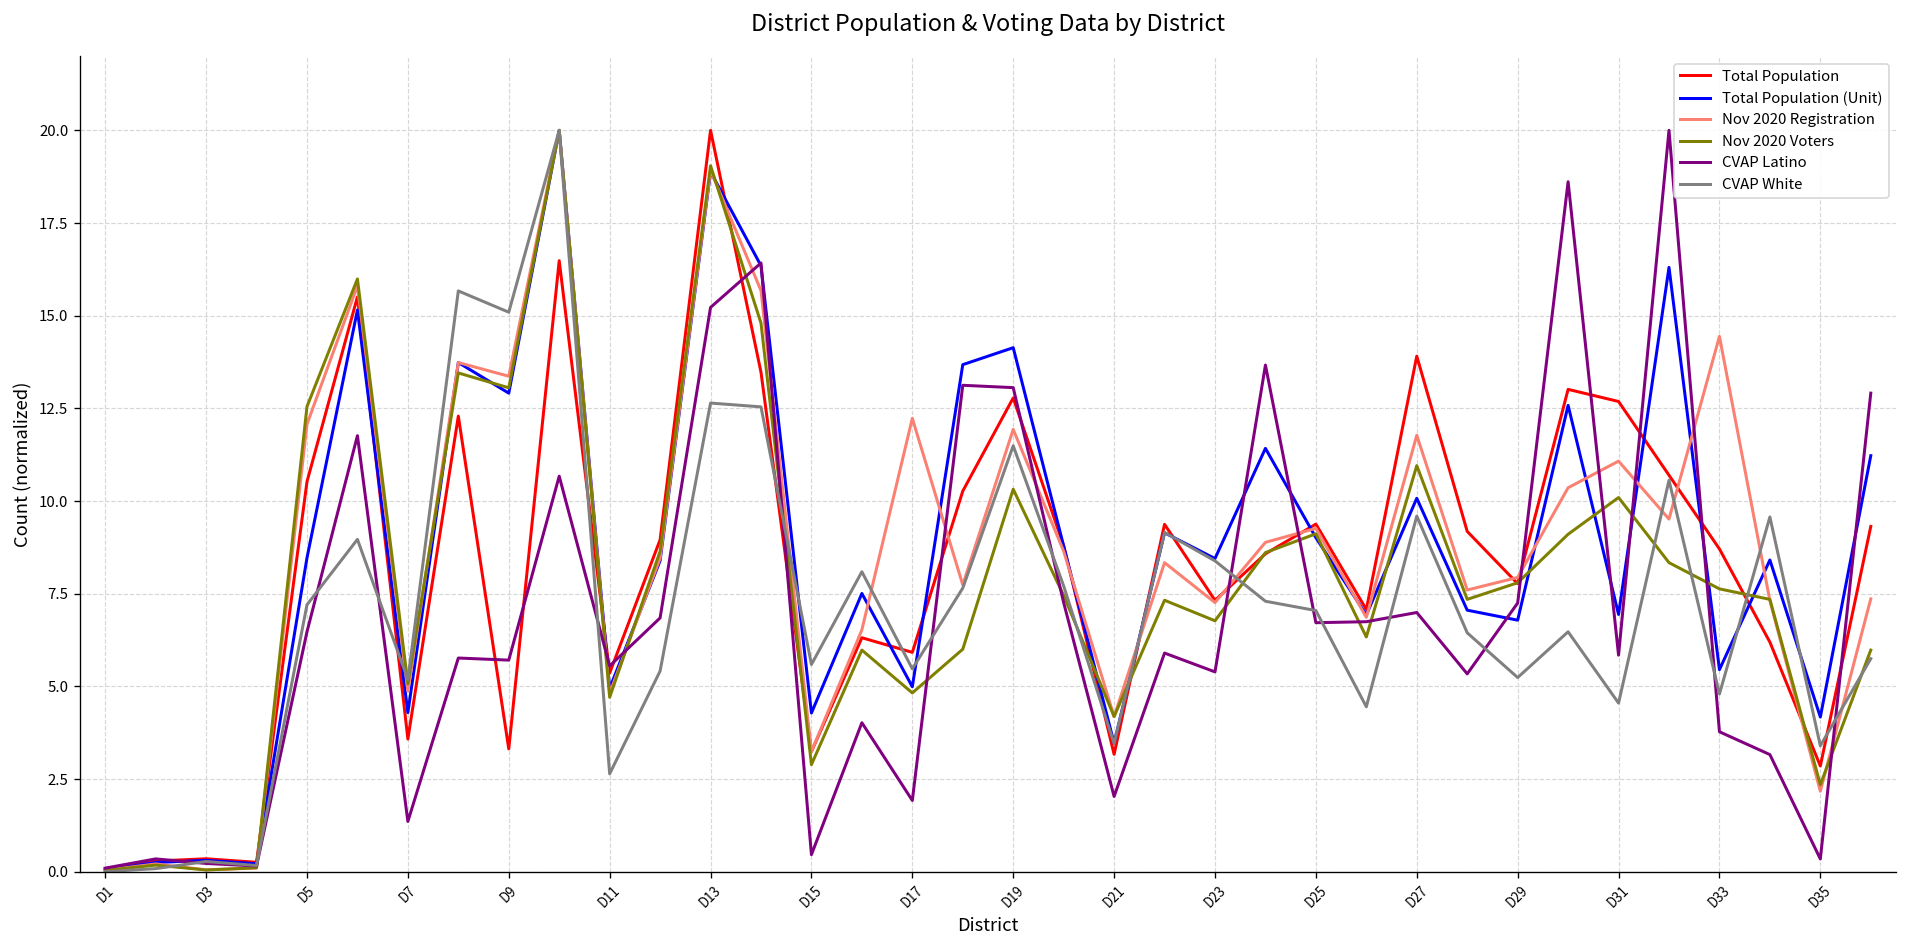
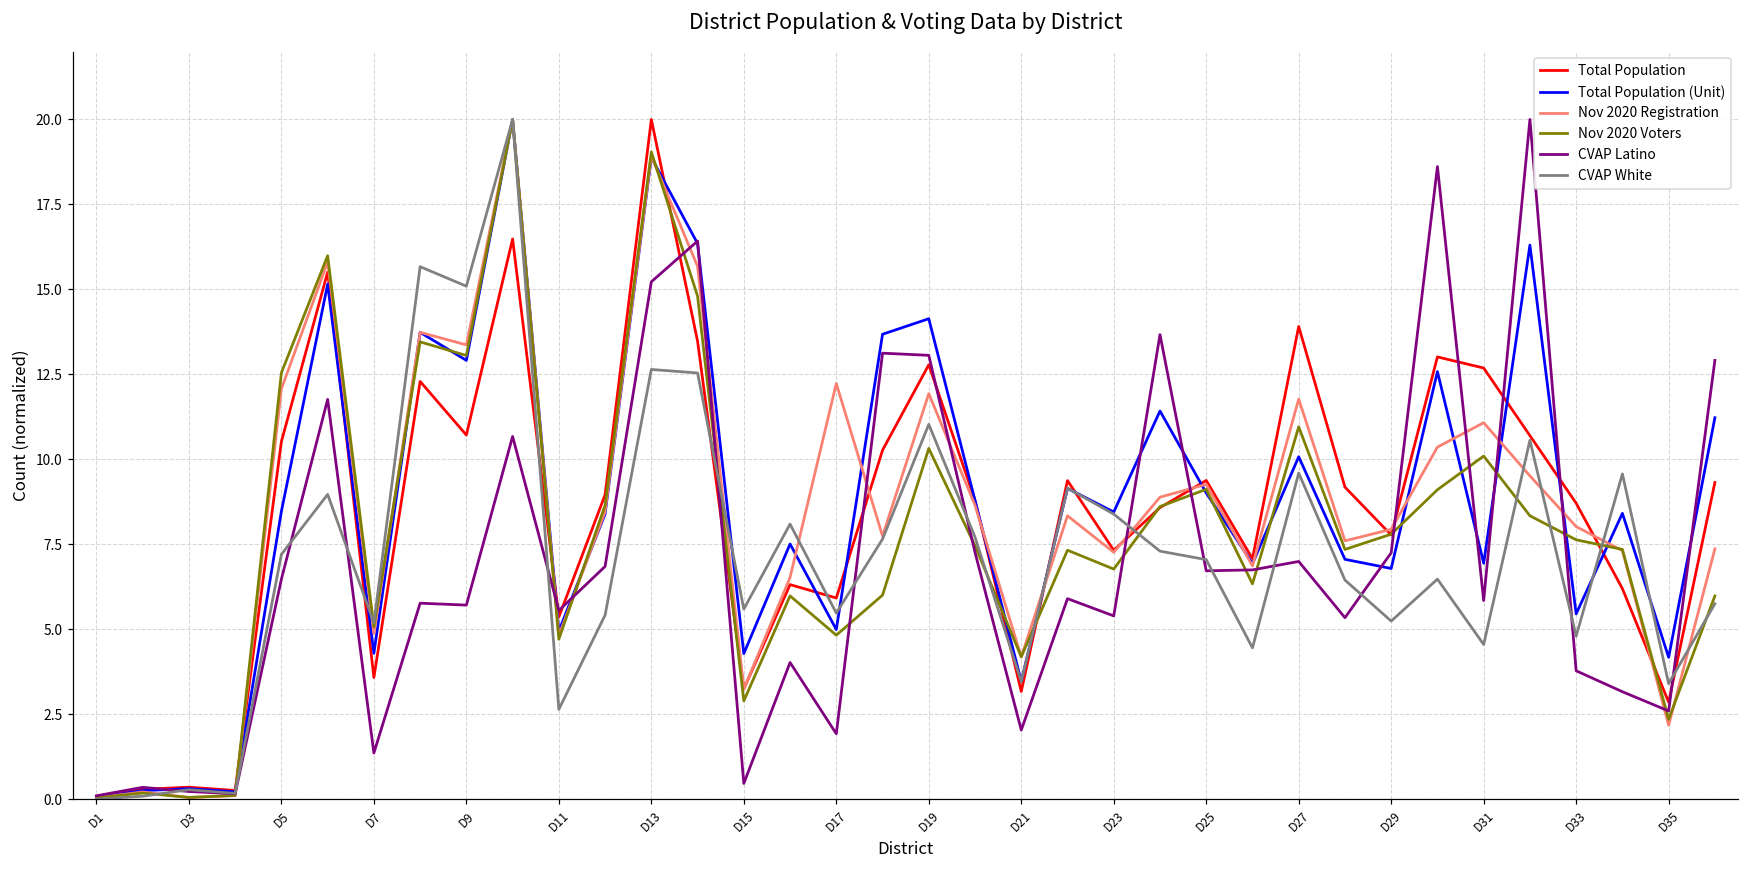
  {
    "Total Population": {
      "D5": 10.5,
      "D7": 3.6,
-     "D9": 3.3,
+     "D9": 10.7,
      "D11": 5.4,
      "D13": 20.0,
      "D17": 5.9,
      "D19": 12.8,
      "D21": 3.2,
      "D25": 9.4,
      "D27": 13.9,
      "D31": 12.7,
      "D33": 8.7,
      "D35": 2.9
    },
    "Total Population (Unit)": {
      "D5": 8.5,
      "D7": 4.3,
      "D9": 12.9,
      "D11": 4.9,
      "D15": 4.3,
      "D17": 5.0,
      "D19": 14.1,
      "D25": 9.0,
      "D27": 10.1,
      "D29": 6.8,
      "D31": 6.9,
      "D33": 5.5,
      "D35": 4.2
    },
    "Nov 2020 Registration": {
      "D5": 12.1,
      "D7": 4.9,
      "D9": 13.4,
      "D11": 4.8,
      "D17": 12.2,
      "D19": 11.9,
      "D25": 9.3,
      "D27": 11.8,
      "D29": 7.9,
      "D31": 11.1,
-     "D33": 14.4,
+     "D33": 8.0,
      "D35": 2.2
    },
    "Nov 2020 Voters": {
      "D5": 12.5,
      "D7": 5.1,
      "D9": 13.1,
      "D11": 4.7,
      "D13": 19.0,
      "D15": 2.9,
      "D17": 4.8,
      "D19": 10.3,
      "D23": 6.8,
      "D25": 9.1,
      "D27": 11.0,
      "D31": 10.1,
      "D33": 7.6,
      "D35": 2.3
    },
    "CVAP Latino": {
      "D5": 6.5,
      "D7": 1.4,
      "D9": 5.7,
      "D11": 5.6,
      "D13": 15.2,
      "D15": 0.5,
      "D17": 1.9,
      "D19": 13.1,
      "D21": 2.0,
      "D23": 5.4,
      "D25": 6.7,
      "D27": 7.0,
      "D29": 7.2,
      "D31": 5.8,
      "D33": 3.8,
-     "D35": 0.3
+     "D35": 2.6
    },
    "CVAP White": {
      "D5": 7.2,
      "D7": 5.2,
      "D9": 15.1,
      "D11": 2.6,
      "D13": 12.6,
      "D15": 5.6,
      "D17": 5.5,
-     "D19": 11.5,
+     "D19": 11.0,
      "D25": 7.0,
      "D27": 9.6,
      "D29": 5.2,
      "D31": 4.5,
      "D33": 4.8,
      "D35": 3.4
    }
  }
